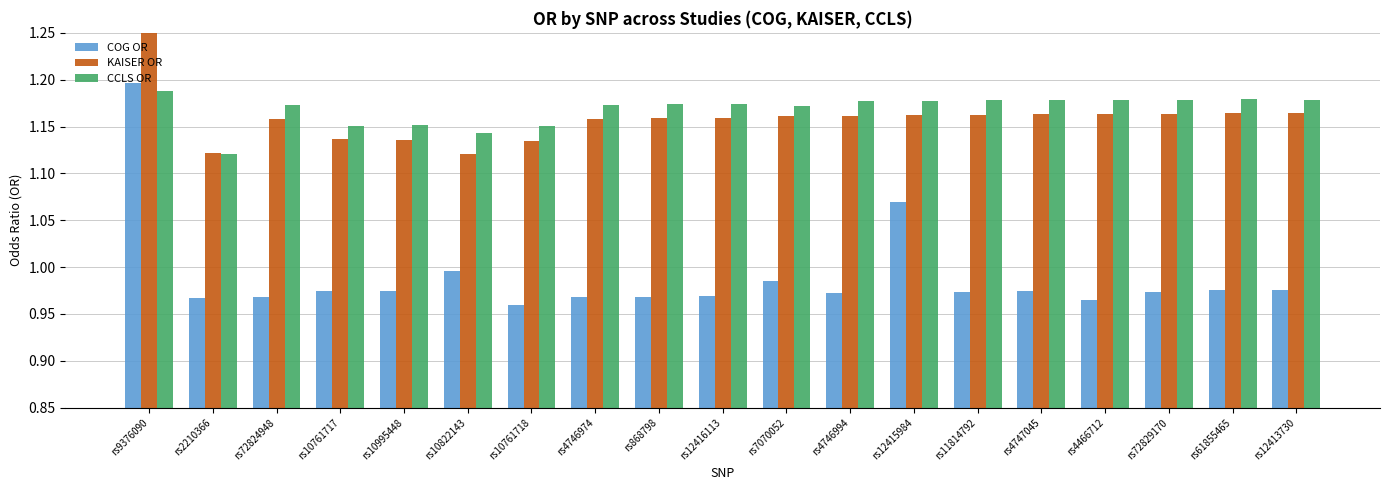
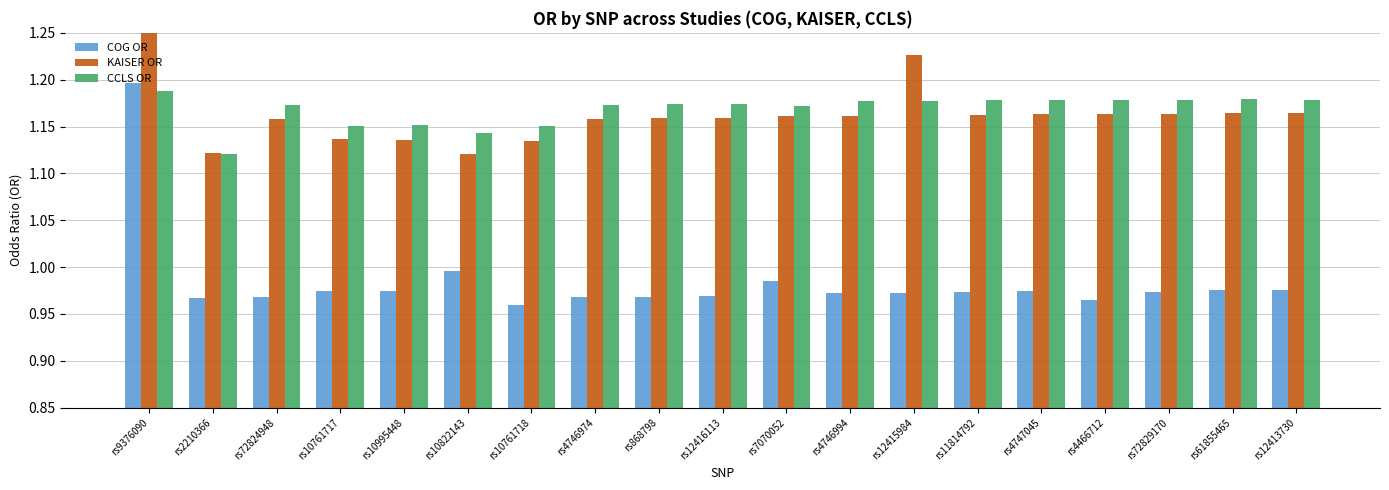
  {
    "COG OR": {
      "rs9376090": 1.20,
      "rs2210366": 0.97,
      "rs72824948": 0.97,
      "rs10761717": 0.97,
      "rs10995448": 0.97,
      "rs10822143": 1.00,
      "rs10761718": 0.96,
      "rs4746974": 0.97,
      "rs868798": 0.97,
      "rs12416113": 0.97,
      "rs7070052": 0.99,
      "rs4746994": 0.97,
-     "rs12415984": 1.07,
+     "rs12415984": 0.97,
      "rs11814792": 0.97,
      "rs4747045": 0.97,
      "rs4466712": 0.97,
      "rs72829170": 0.97,
      "rs61855465": 0.98,
      "rs12413730": 0.98
    },
    "KAISER OR": {
      "rs9376090": 1.25,
      "rs2210366": 1.12,
      "rs72824948": 1.16,
      "rs10761717": 1.14,
      "rs10995448": 1.14,
      "rs10822143": 1.12,
      "rs10761718": 1.13,
      "rs4746974": 1.16,
      "rs868798": 1.16,
      "rs12416113": 1.16,
      "rs7070052": 1.16,
      "rs4746994": 1.16,
-     "rs12415984": 1.16,
+     "rs12415984": 1.23,
      "rs11814792": 1.16,
      "rs4747045": 1.16,
      "rs4466712": 1.16,
      "rs72829170": 1.16,
      "rs61855465": 1.16,
      "rs12413730": 1.16
    },
    "CCLS OR": {
      "rs9376090": 1.19,
      "rs2210366": 1.12,
      "rs72824948": 1.17,
      "rs10761717": 1.15,
      "rs10995448": 1.15,
      "rs10822143": 1.14,
      "rs10761718": 1.15,
      "rs4746974": 1.17,
      "rs868798": 1.17,
      "rs12416113": 1.17,
      "rs7070052": 1.17,
      "rs4746994": 1.18,
      "rs12415984": 1.18,
      "rs11814792": 1.18,
      "rs4747045": 1.18,
      "rs4466712": 1.18,
      "rs72829170": 1.18,
      "rs61855465": 1.18,
      "rs12413730": 1.18
    }
  }
